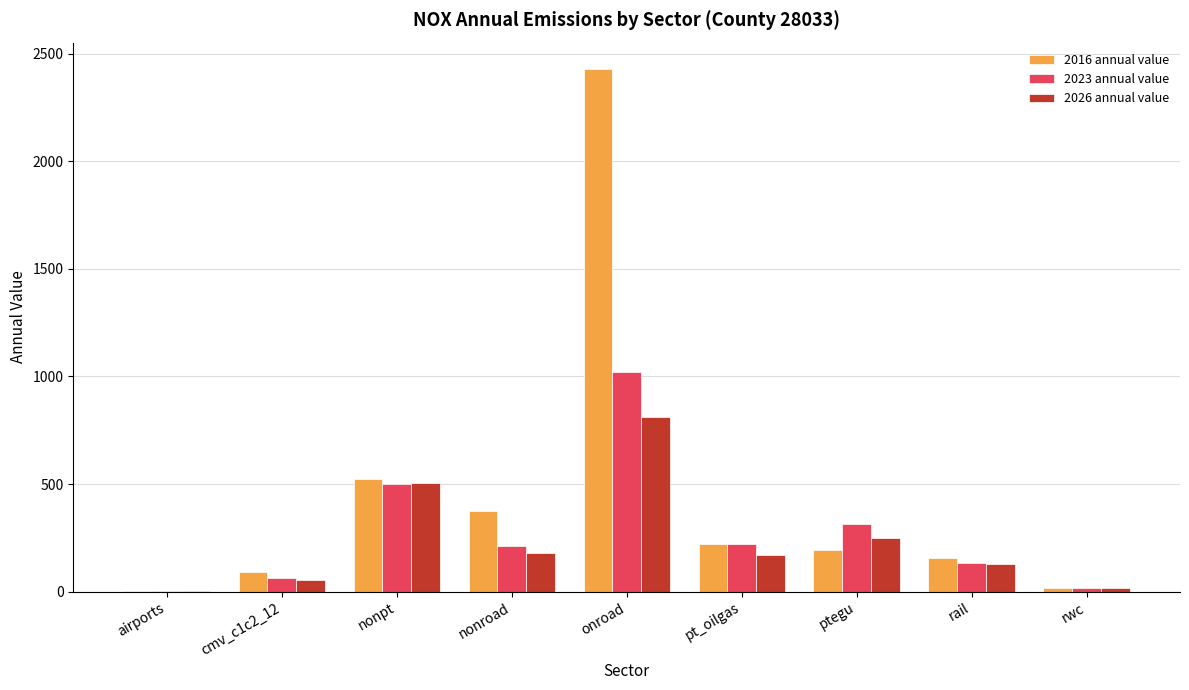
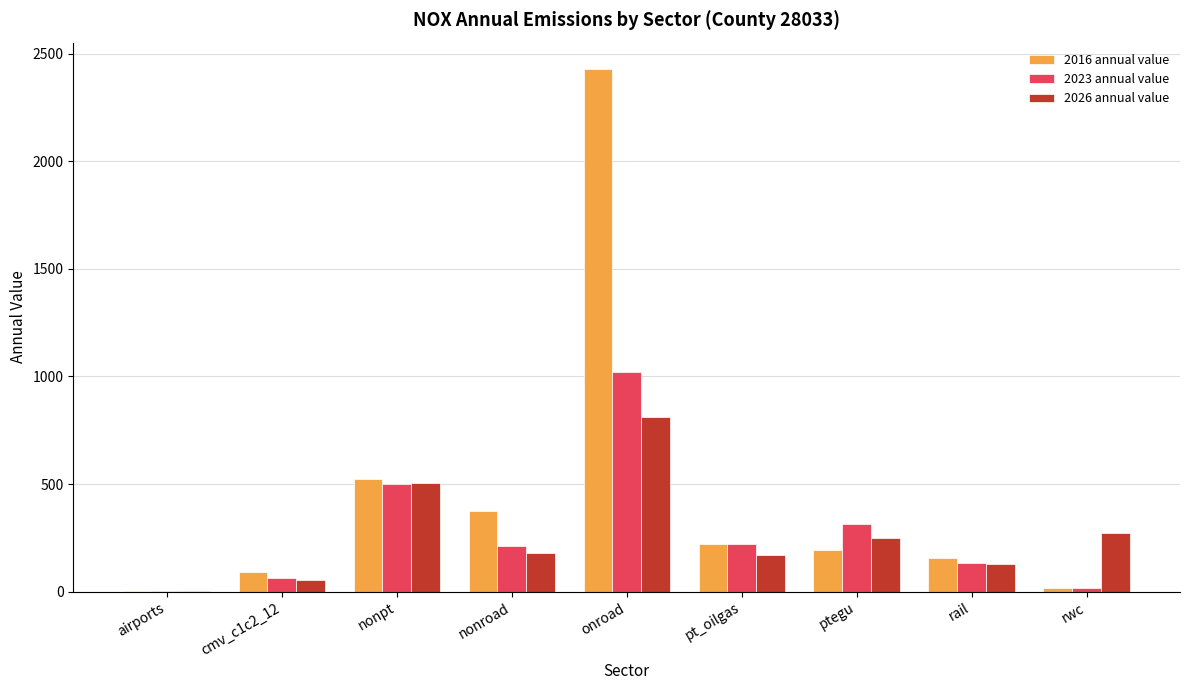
  {
    "2016 annual value": {
      "cmv_c1c2_12": 90,
      "nonpt": 520,
      "nonroad": 370,
      "onroad": 2430,
      "pt_oilgas": 220,
      "ptegu": 190,
      "rail": 160,
      "rwc": 20
    },
    "2023 annual value": {
      "cmv_c1c2_12": 60,
      "nonpt": 500,
      "nonroad": 210,
      "onroad": 1020,
      "pt_oilgas": 220,
      "ptegu": 310,
      "rail": 130,
      "rwc": 20
    },
    "2026 annual value": {
      "cmv_c1c2_12": 60,
      "nonpt": 500,
      "nonroad": 180,
      "onroad": 810,
      "pt_oilgas": 170,
      "ptegu": 250,
      "rail": 130,
-     "rwc": 20
+     "rwc": 270
    }
  }
